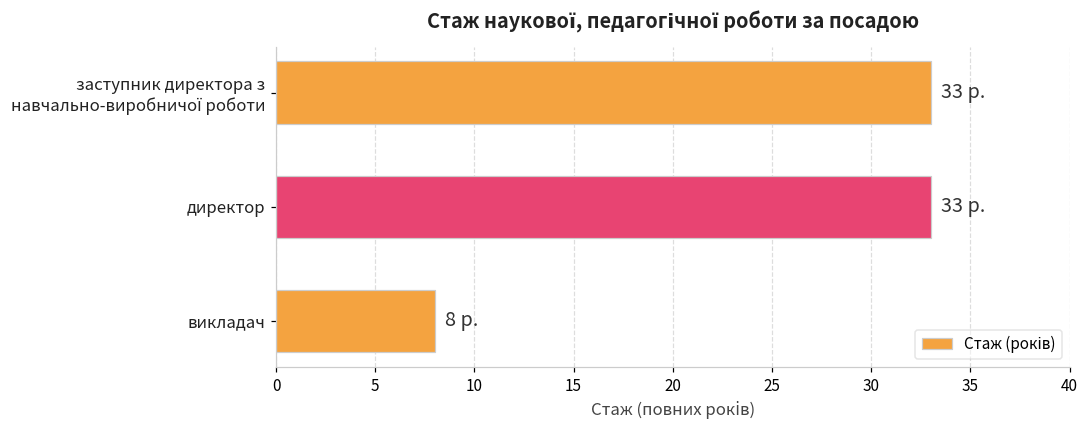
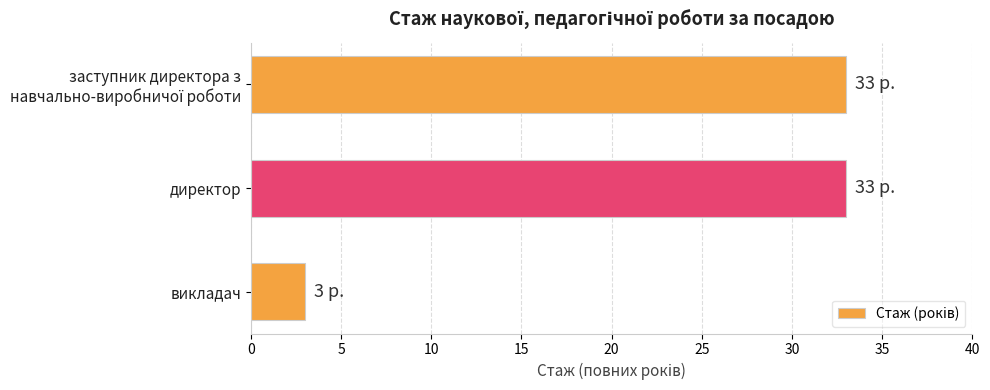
  {
    "заступник директора з навчально-виробничої роботи": 33,
    "директор": 33,
-   "викладач": 8
+   "викладач": 3
  }
